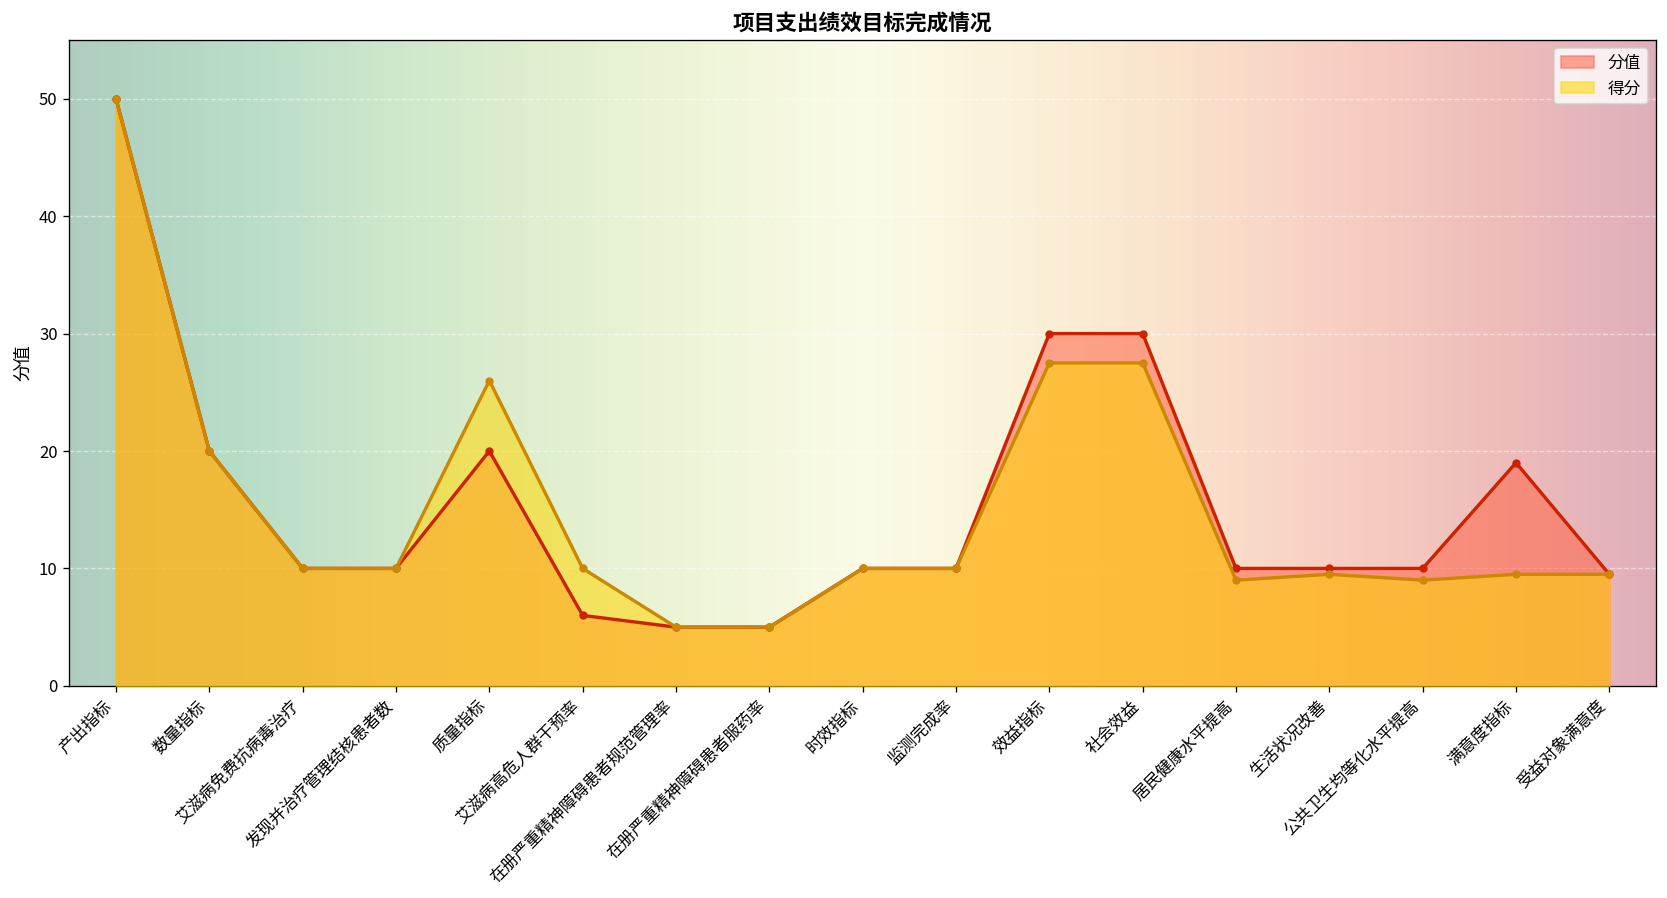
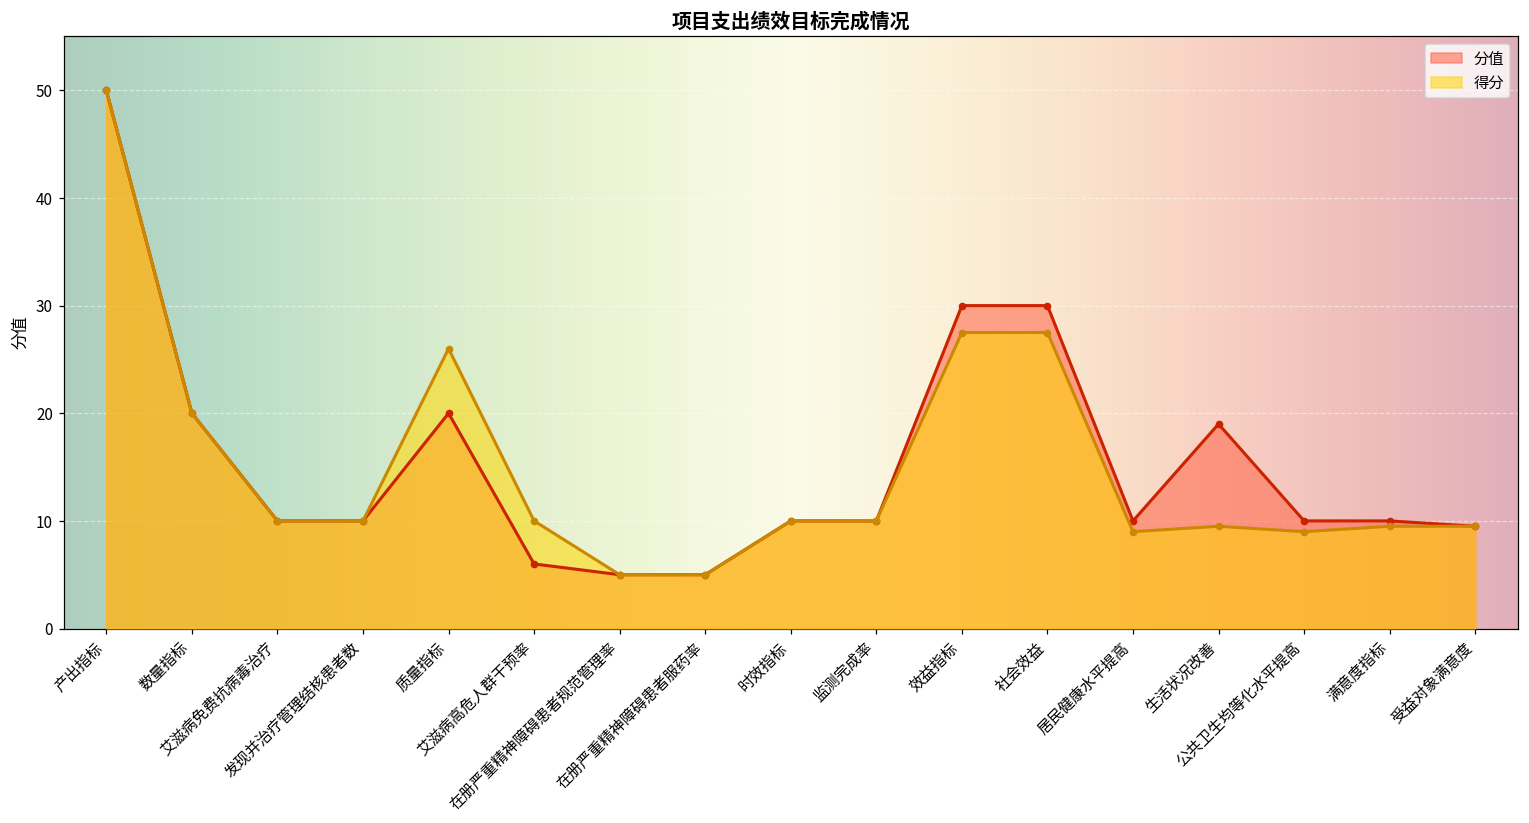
  {
    "分值": {
      "质量指标": 20,
      "艾滋病高危人群干预率": 6,
      "效益指标": 30,
      "社会效益": 30,
      "居民健康水平提高": 10,
-     "生活状况改善": 10,
+     "生活状况改善": 19,
      "公共卫生均等化水平提高": 10,
-     "满意度指标": 19
+     "满意度指标": 10
    },
    "得分": {
      "质量指标": 26,
      "艾滋病高危人群干预率": 10,
      "效益指标": 28,
      "社会效益": 28,
      "居民健康水平提高": 9,
      "生活状况改善": 10,
      "公共卫生均等化水平提高": 9,
      "满意度指标": 10
    }
  }
